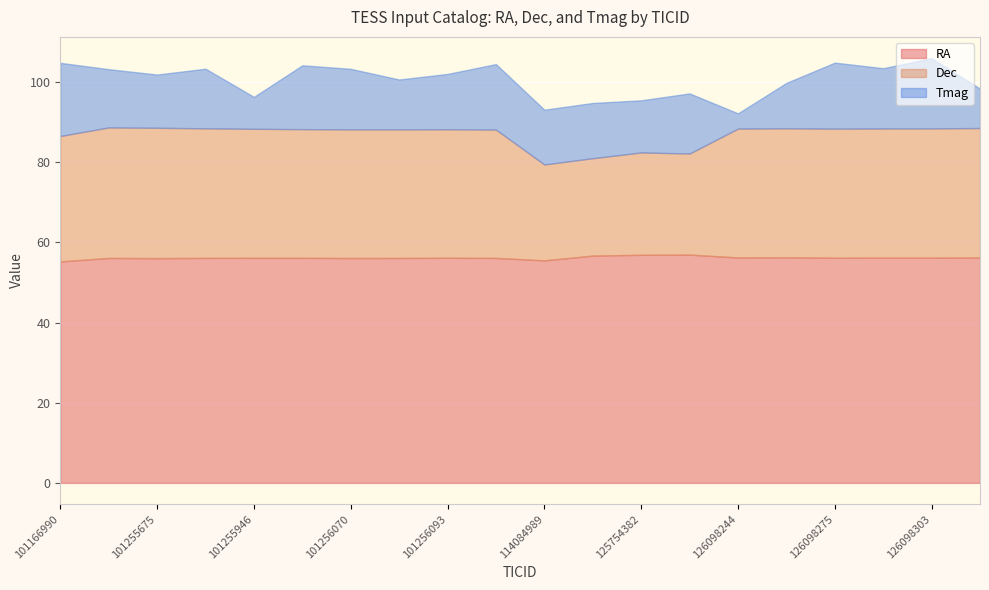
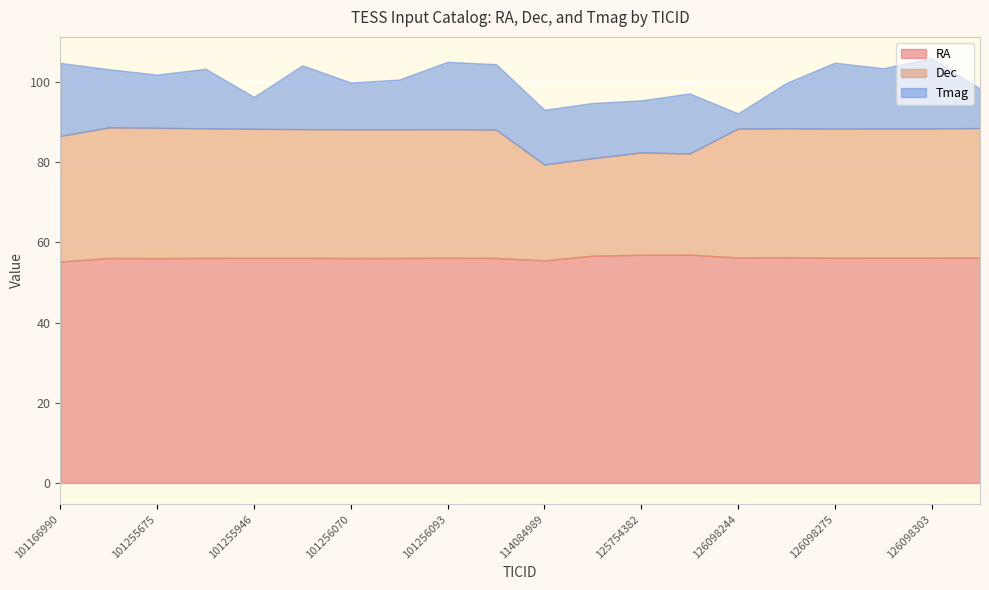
  {
    "Tmag": {
      "101166990": 18,
      "101255675": 13,
      "101255946": 8,
-     "101256070": 15,
-     "101256093": 14,
+     "101256070": 12,
+     "101256093": 17,
      "114084989": 14,
      "125754382": 13,
      "126098244": 4,
      "126098275": 16
    }
  }
